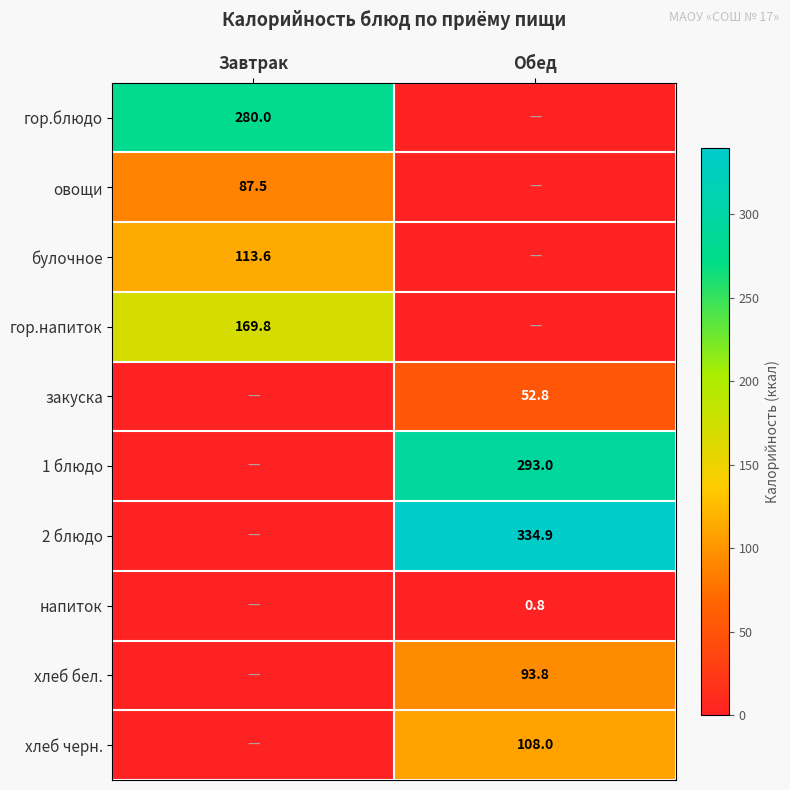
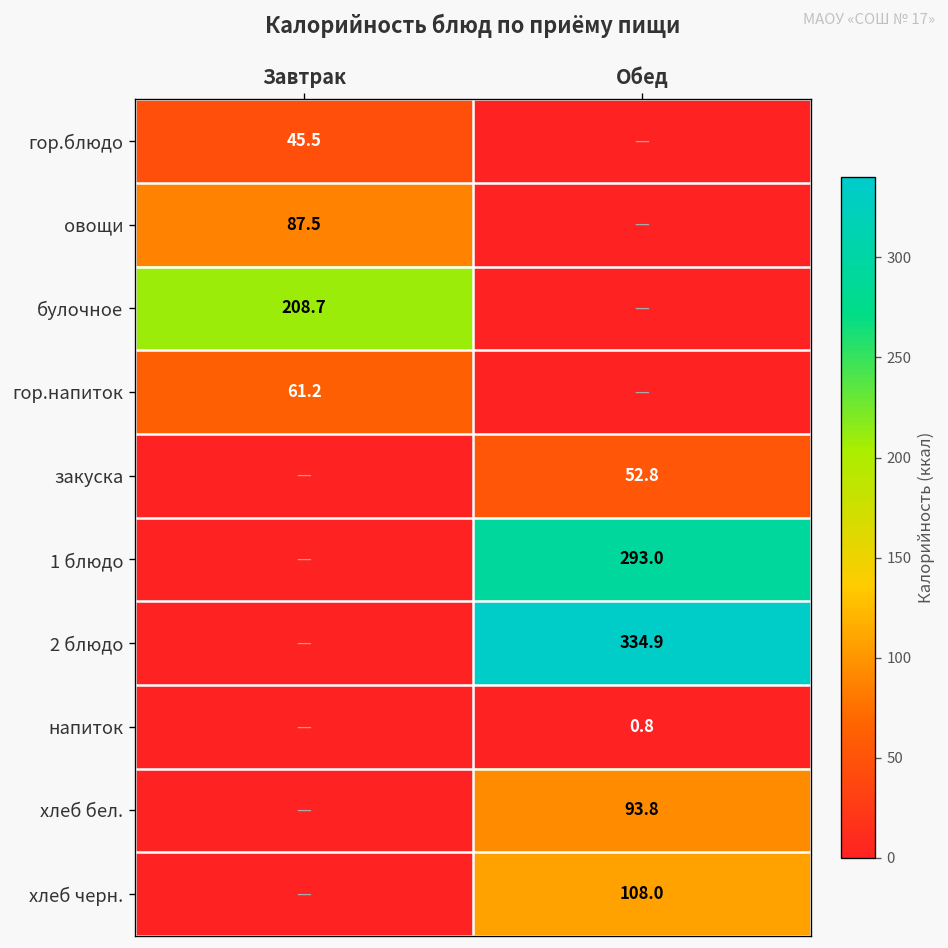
  {
    "гор.блюдо": {
-     "Завтрак": 280.0
+     "Завтрак": 45.5
    },
    "овощи": {
      "Завтрак": 87.5
    },
    "булочное": {
-     "Завтрак": 113.6
+     "Завтрак": 208.7
    },
    "гор.напиток": {
-     "Завтрак": 169.8
+     "Завтрак": 61.2
    },
    "закуска": {
      "Обед": 52.8
    },
    "1 блюдо": {
      "Обед": 293.0
    },
    "2 блюдо": {
      "Обед": 334.9
    },
    "напиток": {
      "Обед": 0.8
    },
    "хлеб бел.": {
      "Обед": 93.8
    },
    "хлеб черн.": {
      "Обед": 108.0
    }
  }
